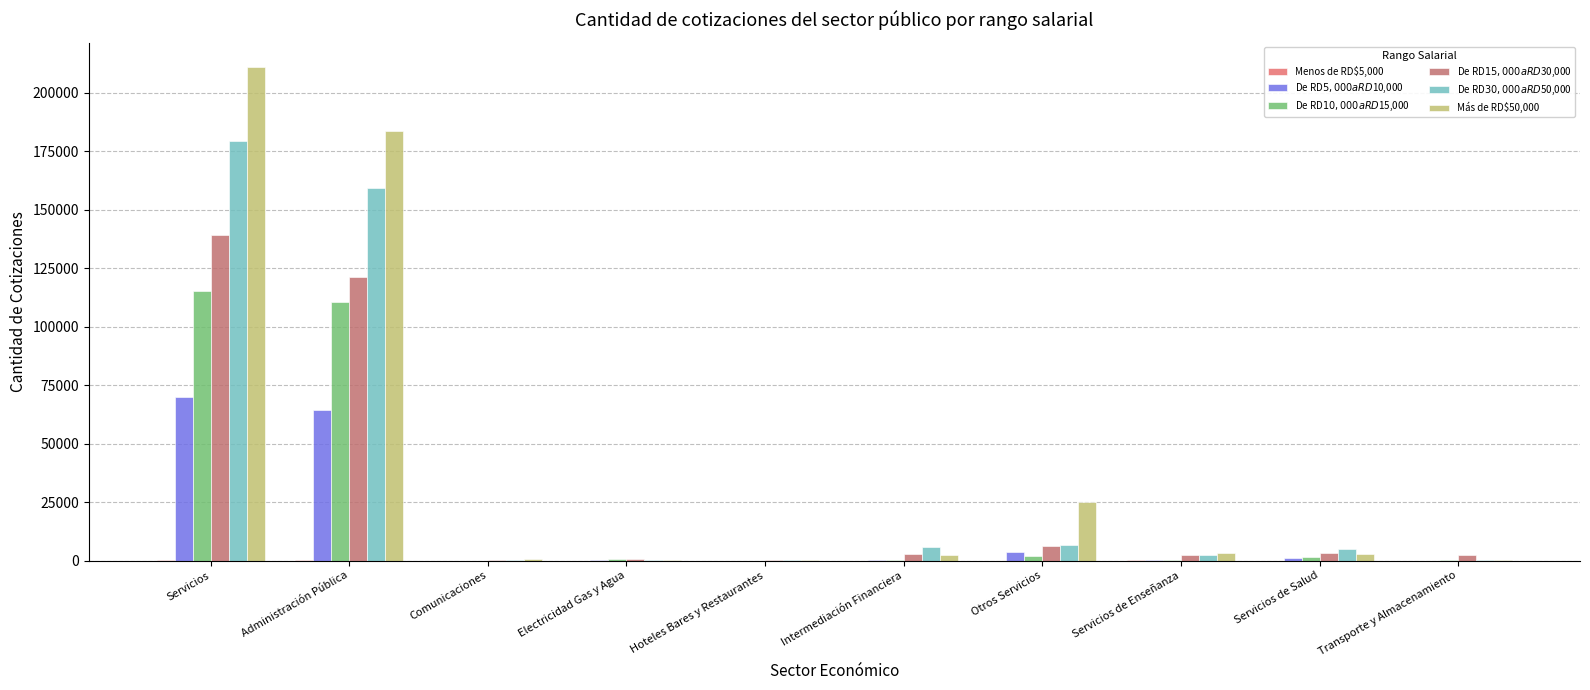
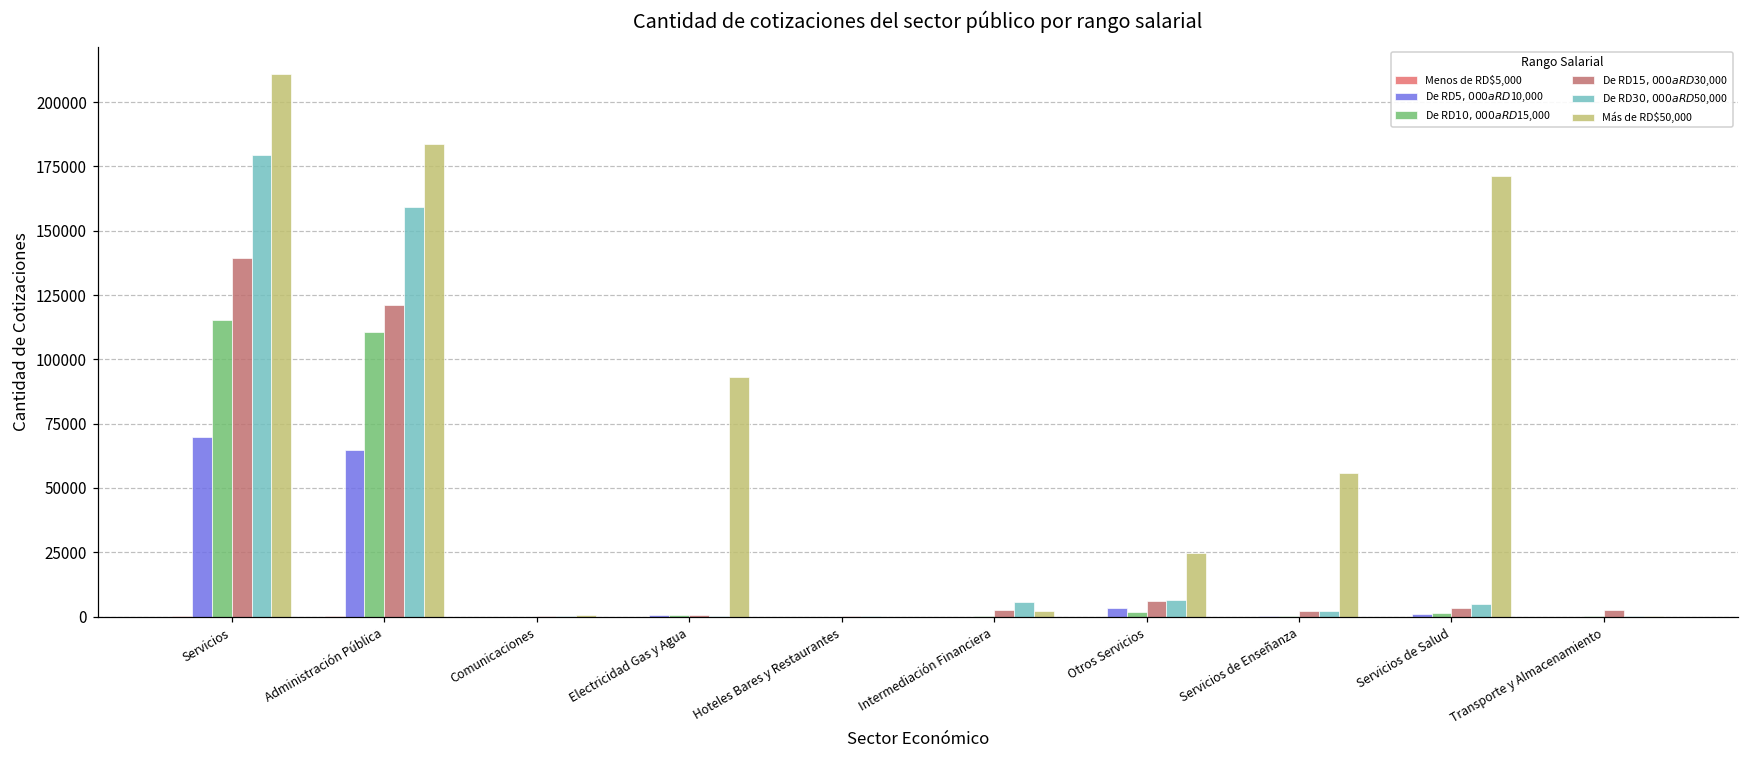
  {
    "Más de RD$50,000": {
      "Servicios": 211000,
      "Administración Pública": 184000,
-     "Electricidad Gas y Agua": 0,
+     "Electricidad Gas y Agua": 93000,
      "Intermediación Financiera": 2000,
      "Otros Servicios": 25000,
-     "Servicios de Enseñanza": 3000,
-     "Servicios de Salud": 3000
+     "Servicios de Enseñanza": 56000,
+     "Servicios de Salud": 171000
    }
  }
